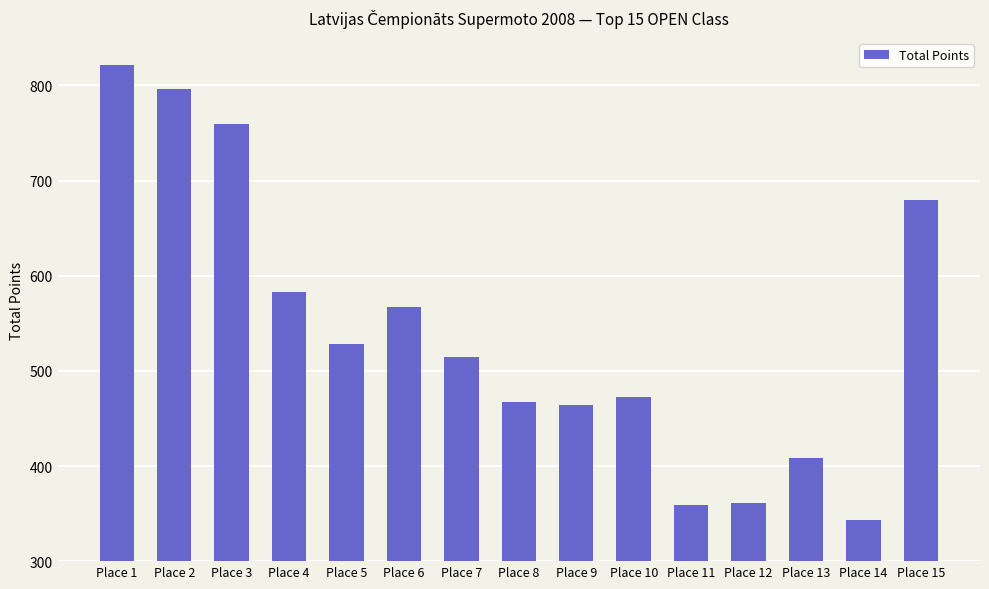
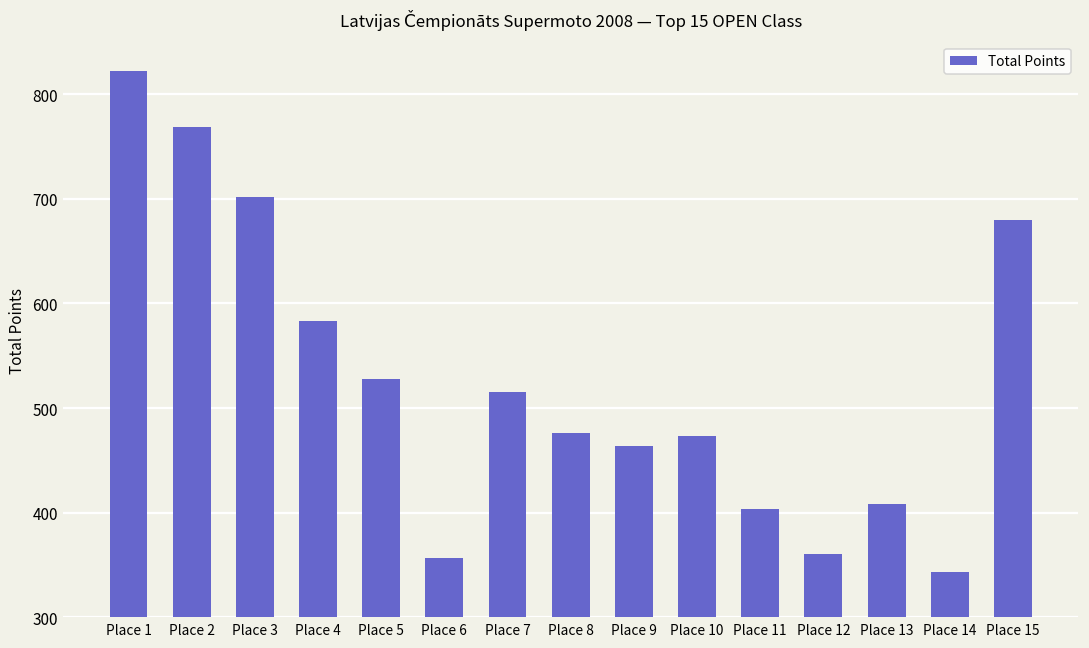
  {
    "Place 1": 820,
-   "Place 2": 800,
-   "Place 3": 760,
+   "Place 2": 770,
+   "Place 3": 700,
    "Place 4": 580,
    "Place 5": 530,
-   "Place 6": 570,
+   "Place 6": 360,
    "Place 7": 520,
-   "Place 8": 470,
+   "Place 8": 480,
    "Place 9": 460,
    "Place 10": 470,
-   "Place 11": 360,
+   "Place 11": 400,
    "Place 12": 360,
    "Place 13": 410,
    "Place 14": 340,
    "Place 15": 680
  }
